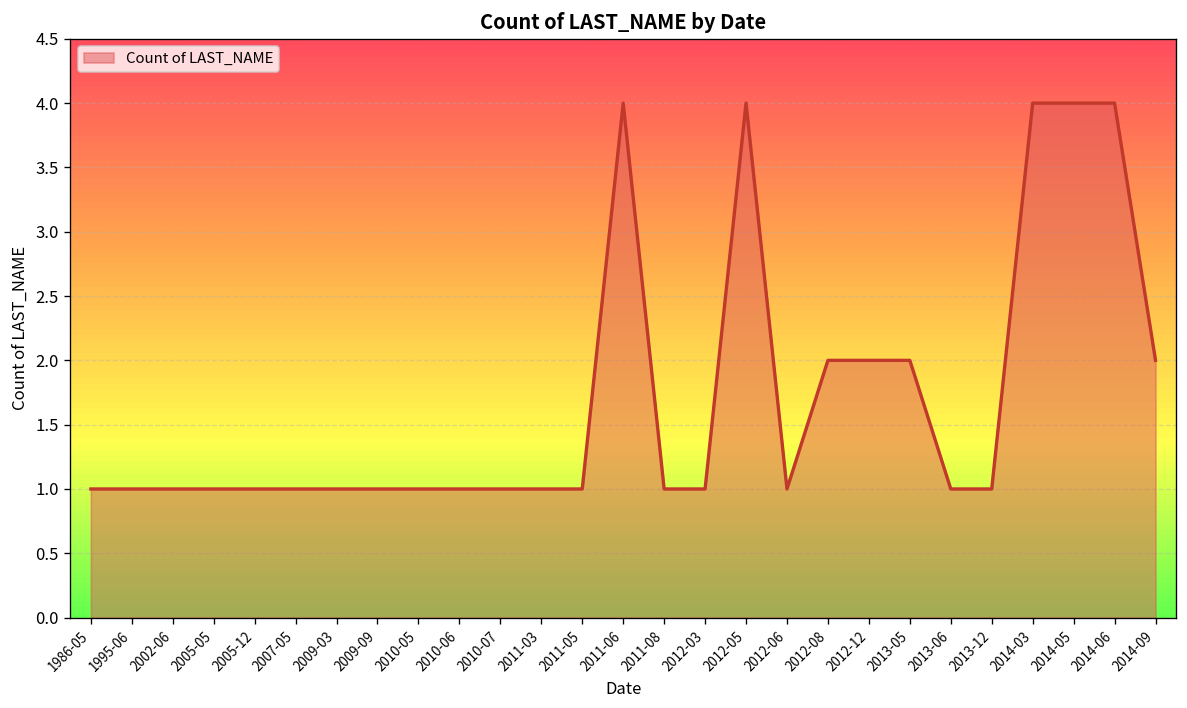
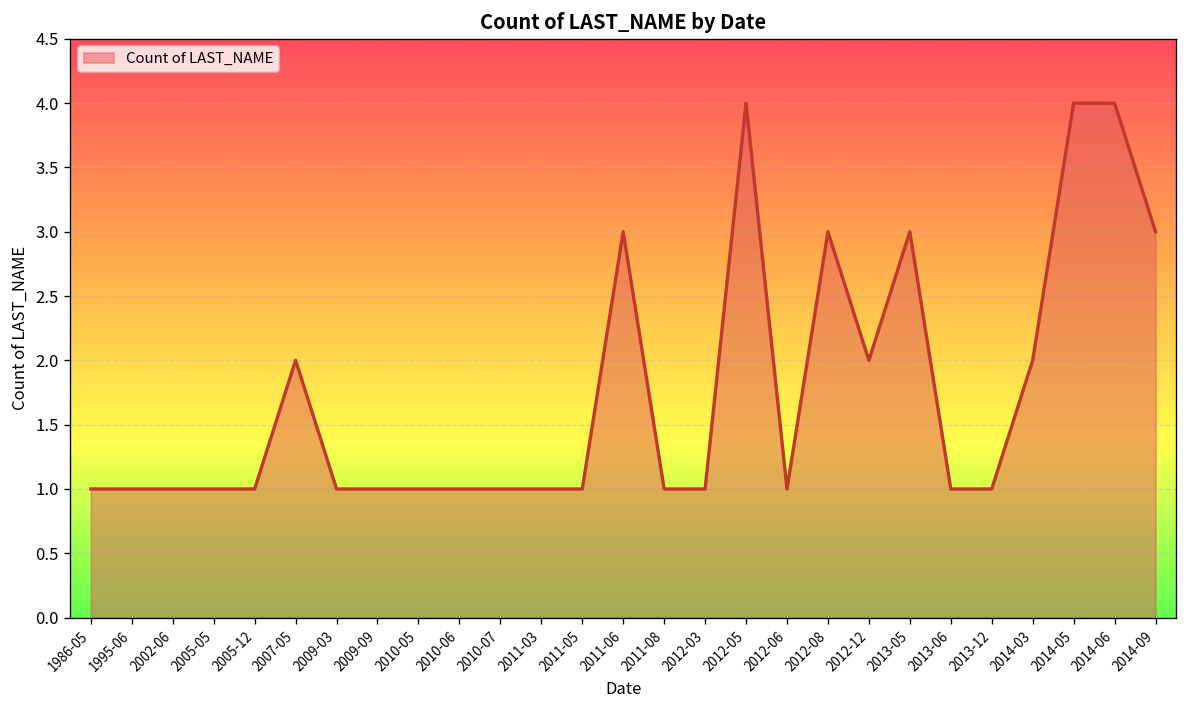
  {
    "1986-05": 1,
    "1995-06": 1,
    "2002-06": 1,
    "2005-05": 1,
    "2005-12": 1,
-   "2007-05": 1,
+   "2007-05": 2,
    "2009-03": 1,
    "2009-09": 1,
    "2010-05": 1,
    "2010-06": 1,
    "2010-07": 1,
    "2011-03": 1,
    "2011-05": 1,
-   "2011-06": 4,
+   "2011-06": 3,
    "2011-08": 1,
    "2012-03": 1,
    "2012-05": 4,
    "2012-06": 1,
-   "2012-08": 2,
+   "2012-08": 3,
    "2012-12": 2,
-   "2013-05": 2,
+   "2013-05": 3,
    "2013-06": 1,
    "2013-12": 1,
-   "2014-03": 4,
+   "2014-03": 2,
    "2014-05": 4,
    "2014-06": 4,
-   "2014-09": 2
+   "2014-09": 3
  }
